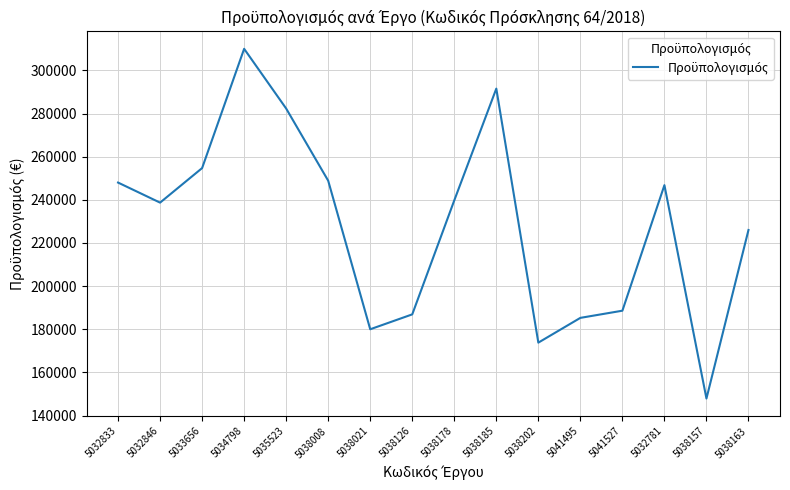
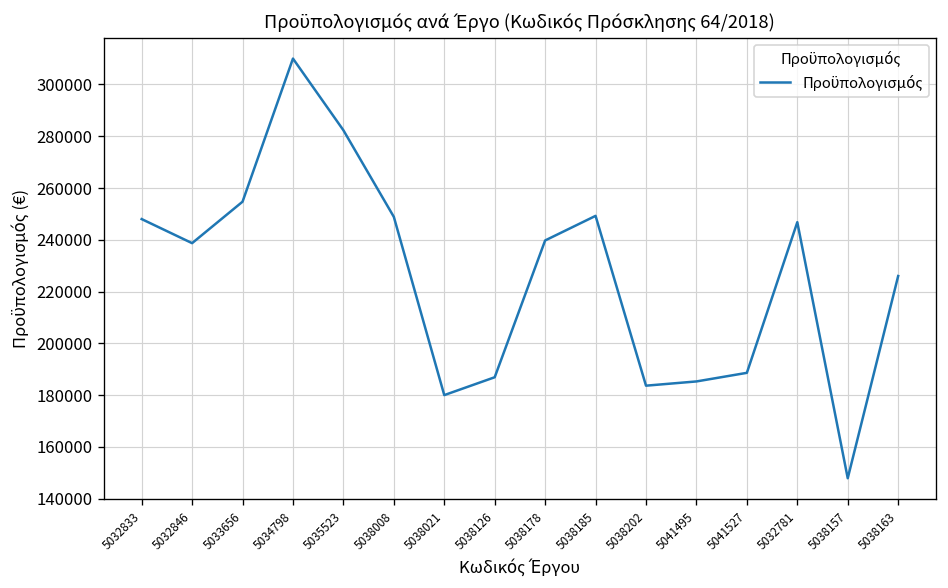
  {
    "5032833": 248000,
    "5032846": 239000,
    "5033656": 255000,
    "5034798": 310000,
    "5035523": 282000,
    "5038008": 249000,
    "5038021": 180000,
    "5038126": 187000,
    "5038178": 240000,
-   "5038185": 292000,
-   "5038202": 174000,
+   "5038185": 249000,
+   "5038202": 184000,
    "5041495": 185000,
    "5041527": 189000,
    "5032781": 247000,
    "5038157": 148000,
    "5038163": 226000
  }
